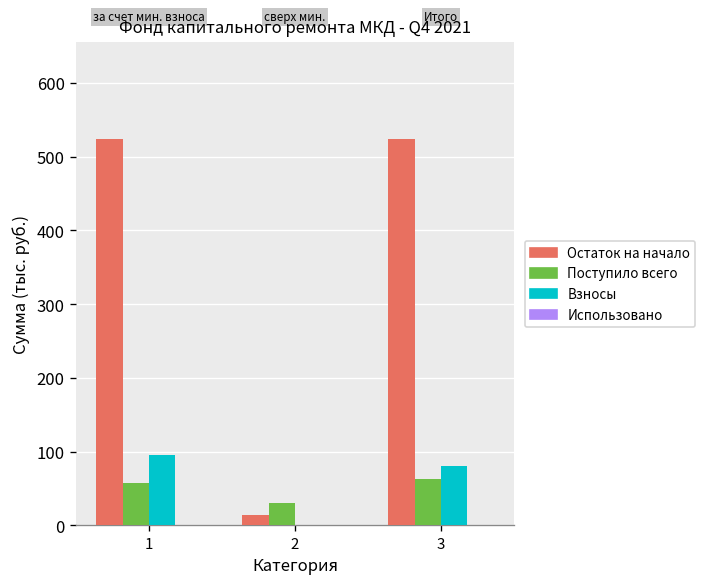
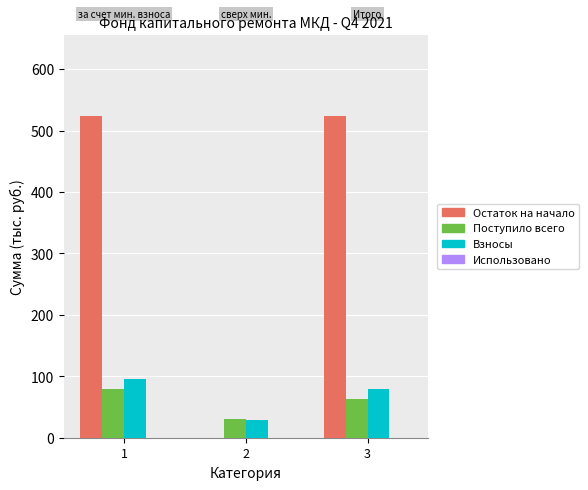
  {
    "Остаток на начало": {
      "1": 520,
-     "2": 10,
+     "2": 0,
      "3": 520
    },
    "Поступило всего": {
-     "1": 60,
+     "1": 80,
      "2": 30,
      "3": 60
    },
    "Взносы": {
      "1": 100,
-     "2": 0,
+     "2": 30,
      "3": 80
    },
    "Использовано": {
      "1": 0,
      "2": 0,
      "3": 0
    }
  }
